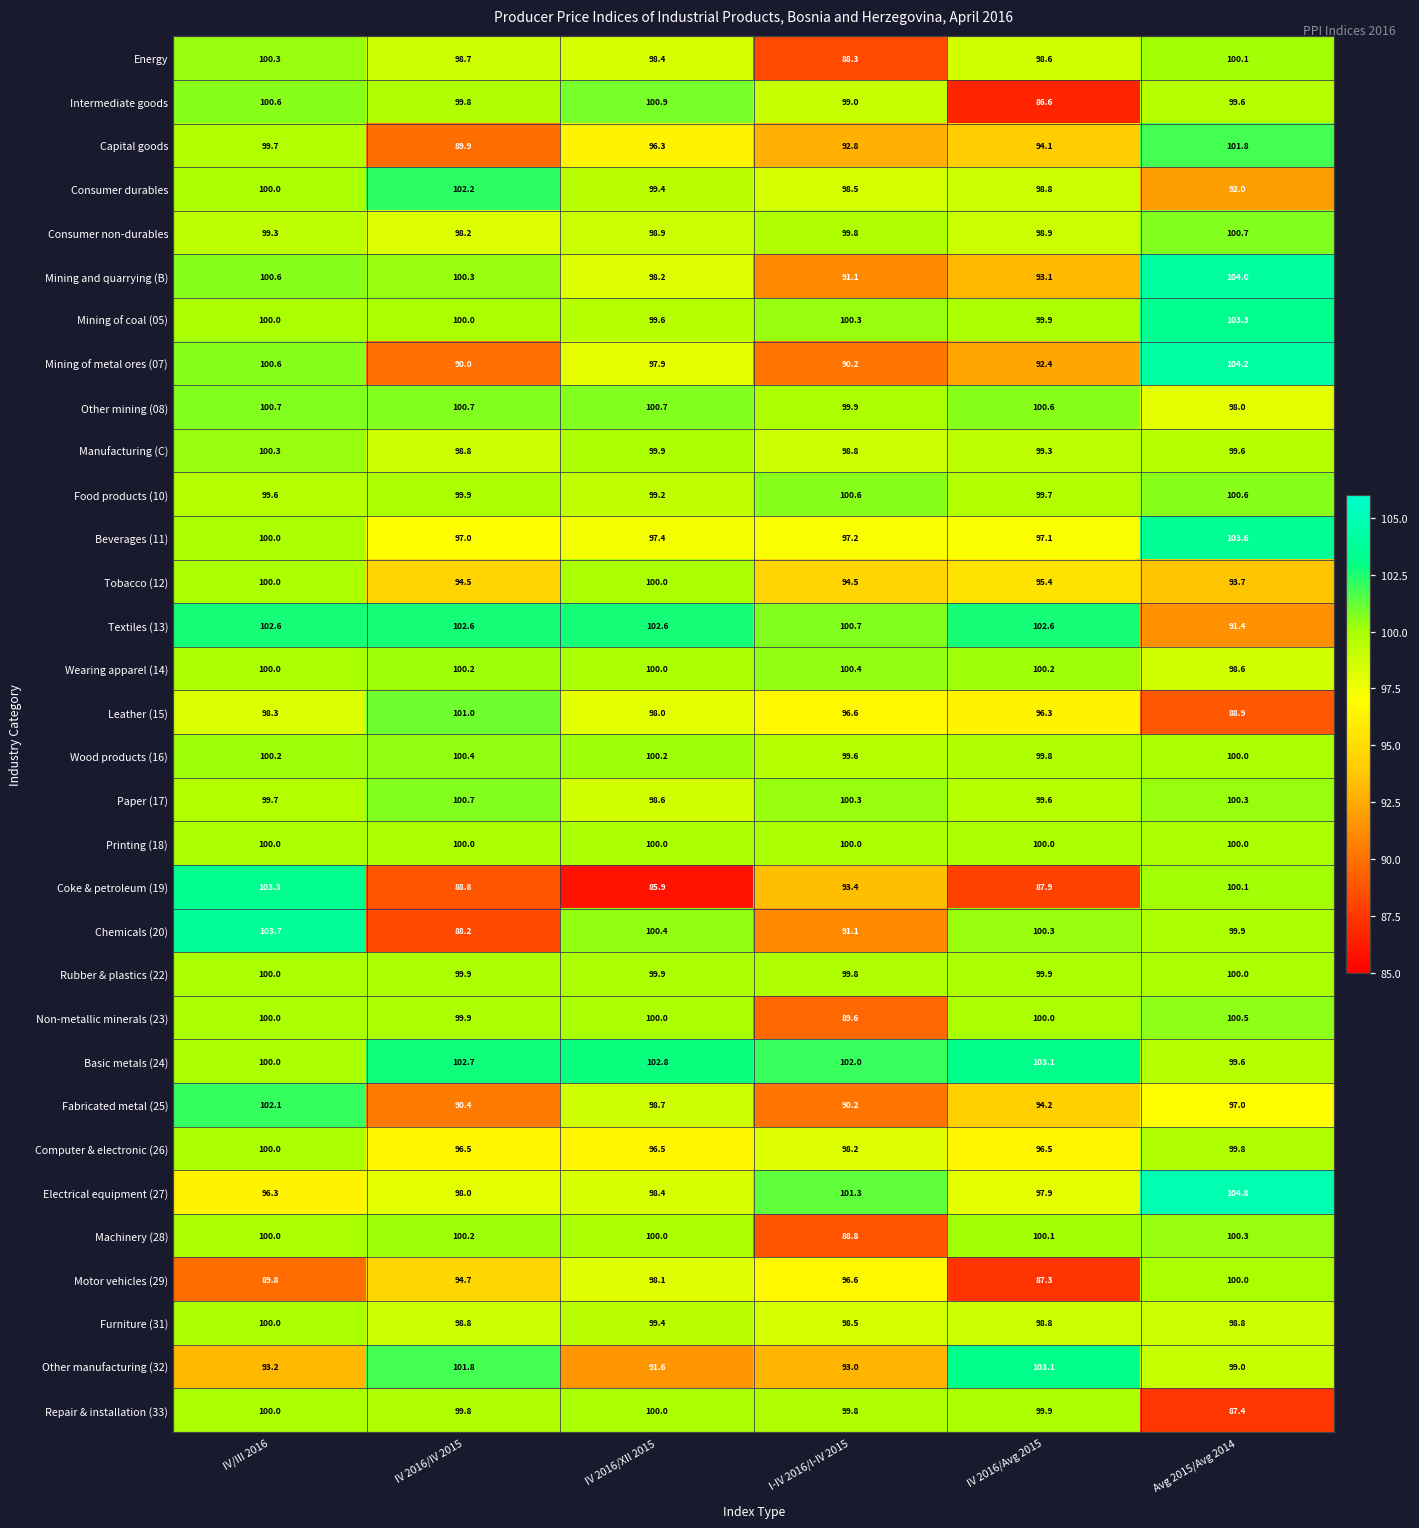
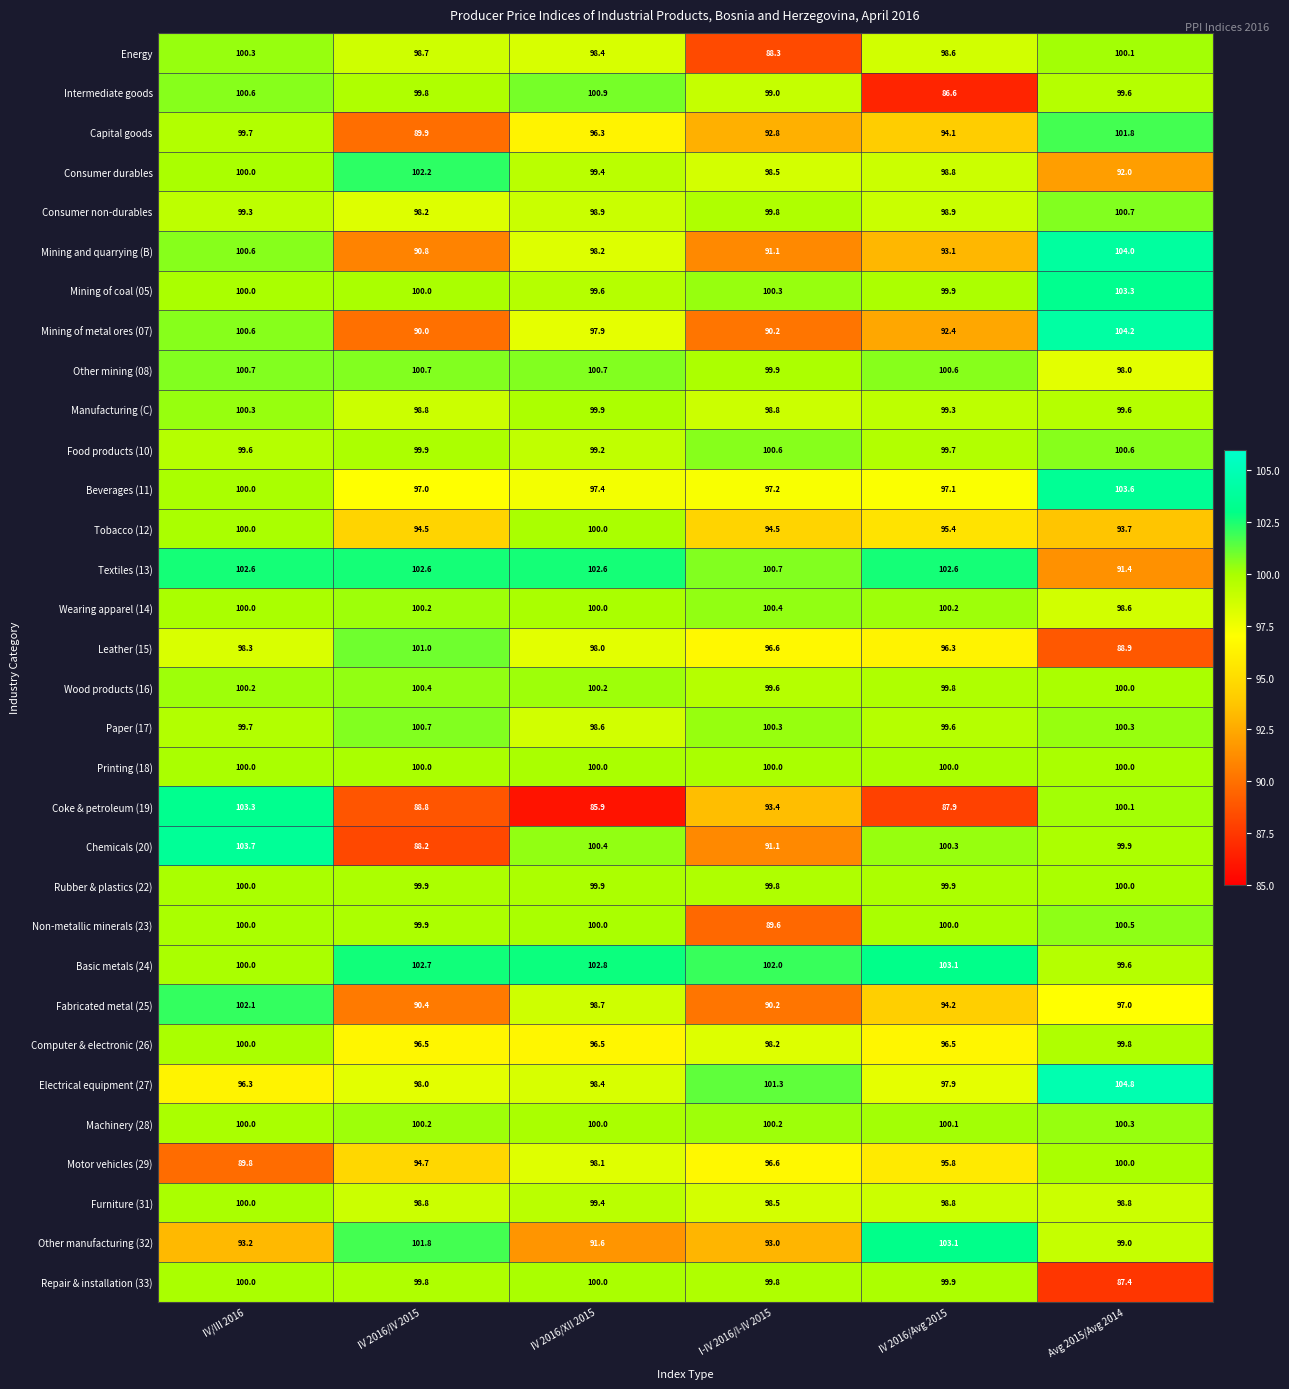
  {
    "Energy": {
      "IV/III 2016": 100.3,
      "IV 2016/IV 2015": 98.7,
      "IV 2016/XII 2015": 98.4,
      "I-IV 2016/I-IV 2015": 88.3,
      "IV 2016/Avg 2015": 98.6,
      "Avg 2015/Avg 2014": 100.1
    },
    "Intermediate goods": {
      "IV/III 2016": 100.6,
      "IV 2016/IV 2015": 99.8,
      "IV 2016/XII 2015": 100.9,
      "I-IV 2016/I-IV 2015": 99.0,
      "IV 2016/Avg 2015": 86.6,
      "Avg 2015/Avg 2014": 99.6
    },
    "Capital goods": {
      "IV/III 2016": 99.7,
      "IV 2016/IV 2015": 89.9,
      "IV 2016/XII 2015": 96.3,
      "I-IV 2016/I-IV 2015": 92.8,
      "IV 2016/Avg 2015": 94.1,
      "Avg 2015/Avg 2014": 101.8
    },
    "Consumer durables": {
      "IV/III 2016": 100.0,
      "IV 2016/IV 2015": 102.2,
      "IV 2016/XII 2015": 99.4,
      "I-IV 2016/I-IV 2015": 98.5,
      "IV 2016/Avg 2015": 98.8,
      "Avg 2015/Avg 2014": 92.0
    },
    "Consumer non-durables": {
      "IV/III 2016": 99.3,
      "IV 2016/IV 2015": 98.2,
      "IV 2016/XII 2015": 98.9,
      "I-IV 2016/I-IV 2015": 99.8,
      "IV 2016/Avg 2015": 98.9,
      "Avg 2015/Avg 2014": 100.7
    },
    "Mining and quarrying (B)": {
      "IV/III 2016": 100.6,
-     "IV 2016/IV 2015": 100.3,
+     "IV 2016/IV 2015": 90.8,
      "IV 2016/XII 2015": 98.2,
      "I-IV 2016/I-IV 2015": 91.1,
      "IV 2016/Avg 2015": 93.1,
      "Avg 2015/Avg 2014": 104.0
    },
    "Mining of coal (05)": {
      "IV/III 2016": 100.0,
      "IV 2016/IV 2015": 100.0,
      "IV 2016/XII 2015": 99.6,
      "I-IV 2016/I-IV 2015": 100.3,
      "IV 2016/Avg 2015": 99.9,
      "Avg 2015/Avg 2014": 103.3
    },
    "Mining of metal ores (07)": {
      "IV/III 2016": 100.6,
      "IV 2016/IV 2015": 90.0,
      "IV 2016/XII 2015": 97.9,
      "I-IV 2016/I-IV 2015": 90.2,
      "IV 2016/Avg 2015": 92.4,
      "Avg 2015/Avg 2014": 104.2
    },
    "Other mining (08)": {
      "IV/III 2016": 100.7,
      "IV 2016/IV 2015": 100.7,
      "IV 2016/XII 2015": 100.7,
      "I-IV 2016/I-IV 2015": 99.9,
      "IV 2016/Avg 2015": 100.6,
      "Avg 2015/Avg 2014": 98.0
    },
    "Manufacturing (C)": {
      "IV/III 2016": 100.3,
      "IV 2016/IV 2015": 98.8,
      "IV 2016/XII 2015": 99.9,
      "I-IV 2016/I-IV 2015": 98.8,
      "IV 2016/Avg 2015": 99.3,
      "Avg 2015/Avg 2014": 99.6
    },
    "Food products (10)": {
      "IV/III 2016": 99.6,
      "IV 2016/IV 2015": 99.9,
      "IV 2016/XII 2015": 99.2,
      "I-IV 2016/I-IV 2015": 100.6,
      "IV 2016/Avg 2015": 99.7,
      "Avg 2015/Avg 2014": 100.6
    },
    "Beverages (11)": {
      "IV/III 2016": 100.0,
      "IV 2016/IV 2015": 97.0,
      "IV 2016/XII 2015": 97.4,
      "I-IV 2016/I-IV 2015": 97.2,
      "IV 2016/Avg 2015": 97.1,
      "Avg 2015/Avg 2014": 103.6
    },
    "Tobacco (12)": {
      "IV/III 2016": 100.0,
      "IV 2016/IV 2015": 94.5,
      "IV 2016/XII 2015": 100.0,
      "I-IV 2016/I-IV 2015": 94.5,
      "IV 2016/Avg 2015": 95.4,
      "Avg 2015/Avg 2014": 93.7
    },
    "Textiles (13)": {
      "IV/III 2016": 102.6,
      "IV 2016/IV 2015": 102.6,
      "IV 2016/XII 2015": 102.6,
      "I-IV 2016/I-IV 2015": 100.7,
      "IV 2016/Avg 2015": 102.6,
      "Avg 2015/Avg 2014": 91.4
    },
    "Wearing apparel (14)": {
      "IV/III 2016": 100.0,
      "IV 2016/IV 2015": 100.2,
      "IV 2016/XII 2015": 100.0,
      "I-IV 2016/I-IV 2015": 100.4,
      "IV 2016/Avg 2015": 100.2,
      "Avg 2015/Avg 2014": 98.6
    },
    "Leather (15)": {
      "IV/III 2016": 98.3,
      "IV 2016/IV 2015": 101.0,
      "IV 2016/XII 2015": 98.0,
      "I-IV 2016/I-IV 2015": 96.6,
      "IV 2016/Avg 2015": 96.3,
      "Avg 2015/Avg 2014": 88.9
    },
    "Wood products (16)": {
      "IV/III 2016": 100.2,
      "IV 2016/IV 2015": 100.4,
      "IV 2016/XII 2015": 100.2,
      "I-IV 2016/I-IV 2015": 99.6,
      "IV 2016/Avg 2015": 99.8,
      "Avg 2015/Avg 2014": 100.0
    },
    "Paper (17)": {
      "IV/III 2016": 99.7,
      "IV 2016/IV 2015": 100.7,
      "IV 2016/XII 2015": 98.6,
      "I-IV 2016/I-IV 2015": 100.3,
      "IV 2016/Avg 2015": 99.6,
      "Avg 2015/Avg 2014": 100.3
    },
    "Printing (18)": {
      "IV/III 2016": 100.0,
      "IV 2016/IV 2015": 100.0,
      "IV 2016/XII 2015": 100.0,
      "I-IV 2016/I-IV 2015": 100.0,
      "IV 2016/Avg 2015": 100.0,
      "Avg 2015/Avg 2014": 100.0
    },
    "Coke & petroleum (19)": {
      "IV/III 2016": 103.3,
      "IV 2016/IV 2015": 88.8,
      "IV 2016/XII 2015": 85.9,
      "I-IV 2016/I-IV 2015": 93.4,
      "IV 2016/Avg 2015": 87.9,
      "Avg 2015/Avg 2014": 100.1
    },
    "Chemicals (20)": {
      "IV/III 2016": 103.7,
      "IV 2016/IV 2015": 88.2,
      "IV 2016/XII 2015": 100.4,
      "I-IV 2016/I-IV 2015": 91.1,
      "IV 2016/Avg 2015": 100.3,
      "Avg 2015/Avg 2014": 99.9
    },
    "Rubber & plastics (22)": {
      "IV/III 2016": 100.0,
      "IV 2016/IV 2015": 99.9,
      "IV 2016/XII 2015": 99.9,
      "I-IV 2016/I-IV 2015": 99.8,
      "IV 2016/Avg 2015": 99.9,
      "Avg 2015/Avg 2014": 100.0
    },
    "Non-metallic minerals (23)": {
      "IV/III 2016": 100.0,
      "IV 2016/IV 2015": 99.9,
      "IV 2016/XII 2015": 100.0,
      "I-IV 2016/I-IV 2015": 89.6,
      "IV 2016/Avg 2015": 100.0,
      "Avg 2015/Avg 2014": 100.5
    },
    "Basic metals (24)": {
      "IV/III 2016": 100.0,
      "IV 2016/IV 2015": 102.7,
      "IV 2016/XII 2015": 102.8,
      "I-IV 2016/I-IV 2015": 102.0,
      "IV 2016/Avg 2015": 103.1,
      "Avg 2015/Avg 2014": 99.6
    },
    "Fabricated metal (25)": {
      "IV/III 2016": 102.1,
      "IV 2016/IV 2015": 90.4,
      "IV 2016/XII 2015": 98.7,
      "I-IV 2016/I-IV 2015": 90.2,
      "IV 2016/Avg 2015": 94.2,
      "Avg 2015/Avg 2014": 97.0
    },
    "Computer & electronic (26)": {
      "IV/III 2016": 100.0,
      "IV 2016/IV 2015": 96.5,
      "IV 2016/XII 2015": 96.5,
      "I-IV 2016/I-IV 2015": 98.2,
      "IV 2016/Avg 2015": 96.5,
      "Avg 2015/Avg 2014": 99.8
    },
    "Electrical equipment (27)": {
      "IV/III 2016": 96.3,
      "IV 2016/IV 2015": 98.0,
      "IV 2016/XII 2015": 98.4,
      "I-IV 2016/I-IV 2015": 101.3,
      "IV 2016/Avg 2015": 97.9,
      "Avg 2015/Avg 2014": 104.8
    },
    "Machinery (28)": {
      "IV/III 2016": 100.0,
      "IV 2016/IV 2015": 100.2,
      "IV 2016/XII 2015": 100.0,
-     "I-IV 2016/I-IV 2015": 88.8,
+     "I-IV 2016/I-IV 2015": 100.2,
      "IV 2016/Avg 2015": 100.1,
      "Avg 2015/Avg 2014": 100.3
    },
    "Motor vehicles (29)": {
      "IV/III 2016": 89.8,
      "IV 2016/IV 2015": 94.7,
      "IV 2016/XII 2015": 98.1,
      "I-IV 2016/I-IV 2015": 96.6,
-     "IV 2016/Avg 2015": 87.3,
+     "IV 2016/Avg 2015": 95.8,
      "Avg 2015/Avg 2014": 100.0
    },
    "Furniture (31)": {
      "IV/III 2016": 100.0,
      "IV 2016/IV 2015": 98.8,
      "IV 2016/XII 2015": 99.4,
      "I-IV 2016/I-IV 2015": 98.5,
      "IV 2016/Avg 2015": 98.8,
      "Avg 2015/Avg 2014": 98.8
    },
    "Other manufacturing (32)": {
      "IV/III 2016": 93.2,
      "IV 2016/IV 2015": 101.8,
      "IV 2016/XII 2015": 91.6,
      "I-IV 2016/I-IV 2015": 93.0,
      "IV 2016/Avg 2015": 103.1,
      "Avg 2015/Avg 2014": 99.0
    },
    "Repair & installation (33)": {
      "IV/III 2016": 100.0,
      "IV 2016/IV 2015": 99.8,
      "IV 2016/XII 2015": 100.0,
      "I-IV 2016/I-IV 2015": 99.8,
      "IV 2016/Avg 2015": 99.9,
      "Avg 2015/Avg 2014": 87.4
    }
  }
